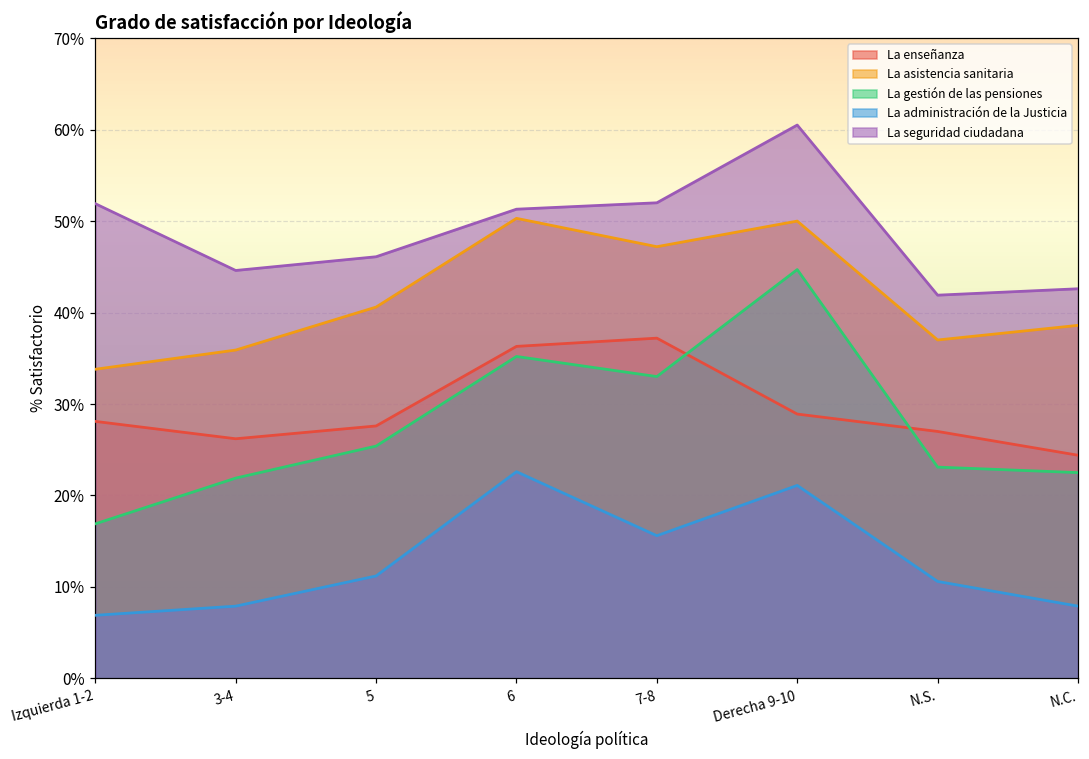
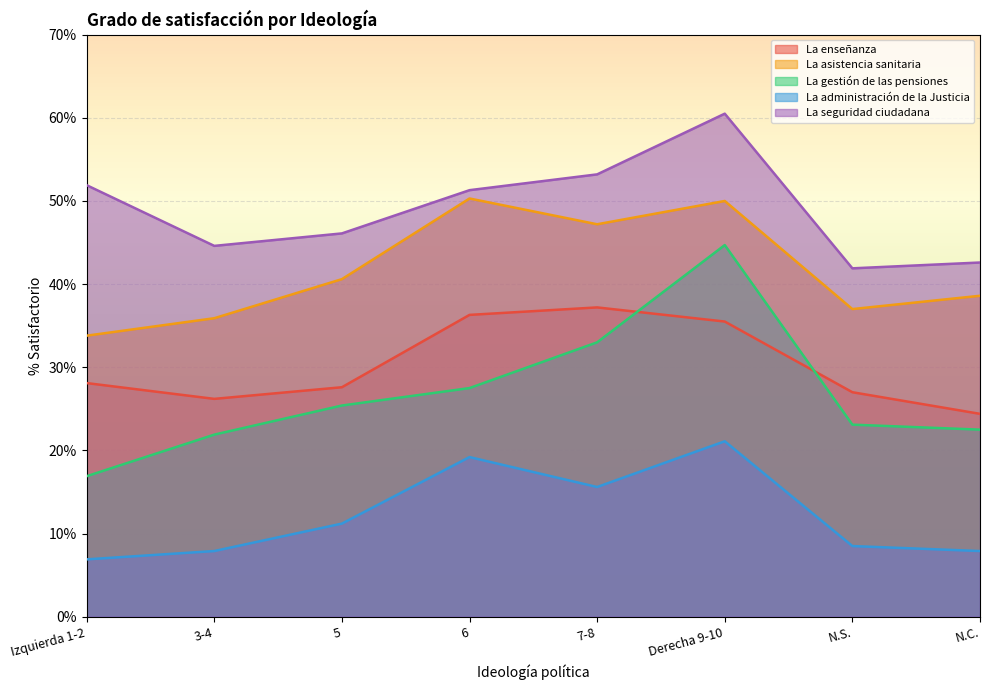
  {
    "La enseñanza": {
      "Izquierda 1-2": "28%",
      "3-4": "26%",
      "5": "28%",
      "6": "36%",
      "7-8": "37%",
-     "Derecha 9-10": "29%",
+     "Derecha 9-10": "36%",
      "N.S.": "27%",
      "N.C.": "24%"
    },
    "La asistencia sanitaria": {
      "Izquierda 1-2": "34%",
      "3-4": "36%",
      "5": "41%",
      "6": "50%",
      "7-8": "47%",
      "Derecha 9-10": "50%",
      "N.S.": "37%",
      "N.C.": "39%"
    },
    "La gestión de las pensiones": {
      "Izquierda 1-2": "17%",
      "3-4": "22%",
      "5": "25%",
-     "6": "35%",
+     "6": "28%",
      "7-8": "33%",
      "Derecha 9-10": "45%",
      "N.S.": "23%",
      "N.C.": "23%"
    },
    "La administración de la Justicia": {
      "Izquierda 1-2": "7%",
      "3-4": "8%",
      "5": "11%",
-     "6": "23%",
+     "6": "19%",
      "7-8": "16%",
      "Derecha 9-10": "21%",
-     "N.S.": "11%",
+     "N.S.": "9%",
      "N.C.": "8%"
    },
    "La seguridad ciudadana": {
      "Izquierda 1-2": "52%",
      "3-4": "45%",
      "5": "46%",
      "6": "51%",
-     "7-8": "52%",
+     "7-8": "53%",
      "Derecha 9-10": "61%",
      "N.S.": "42%",
      "N.C.": "43%"
    }
  }
